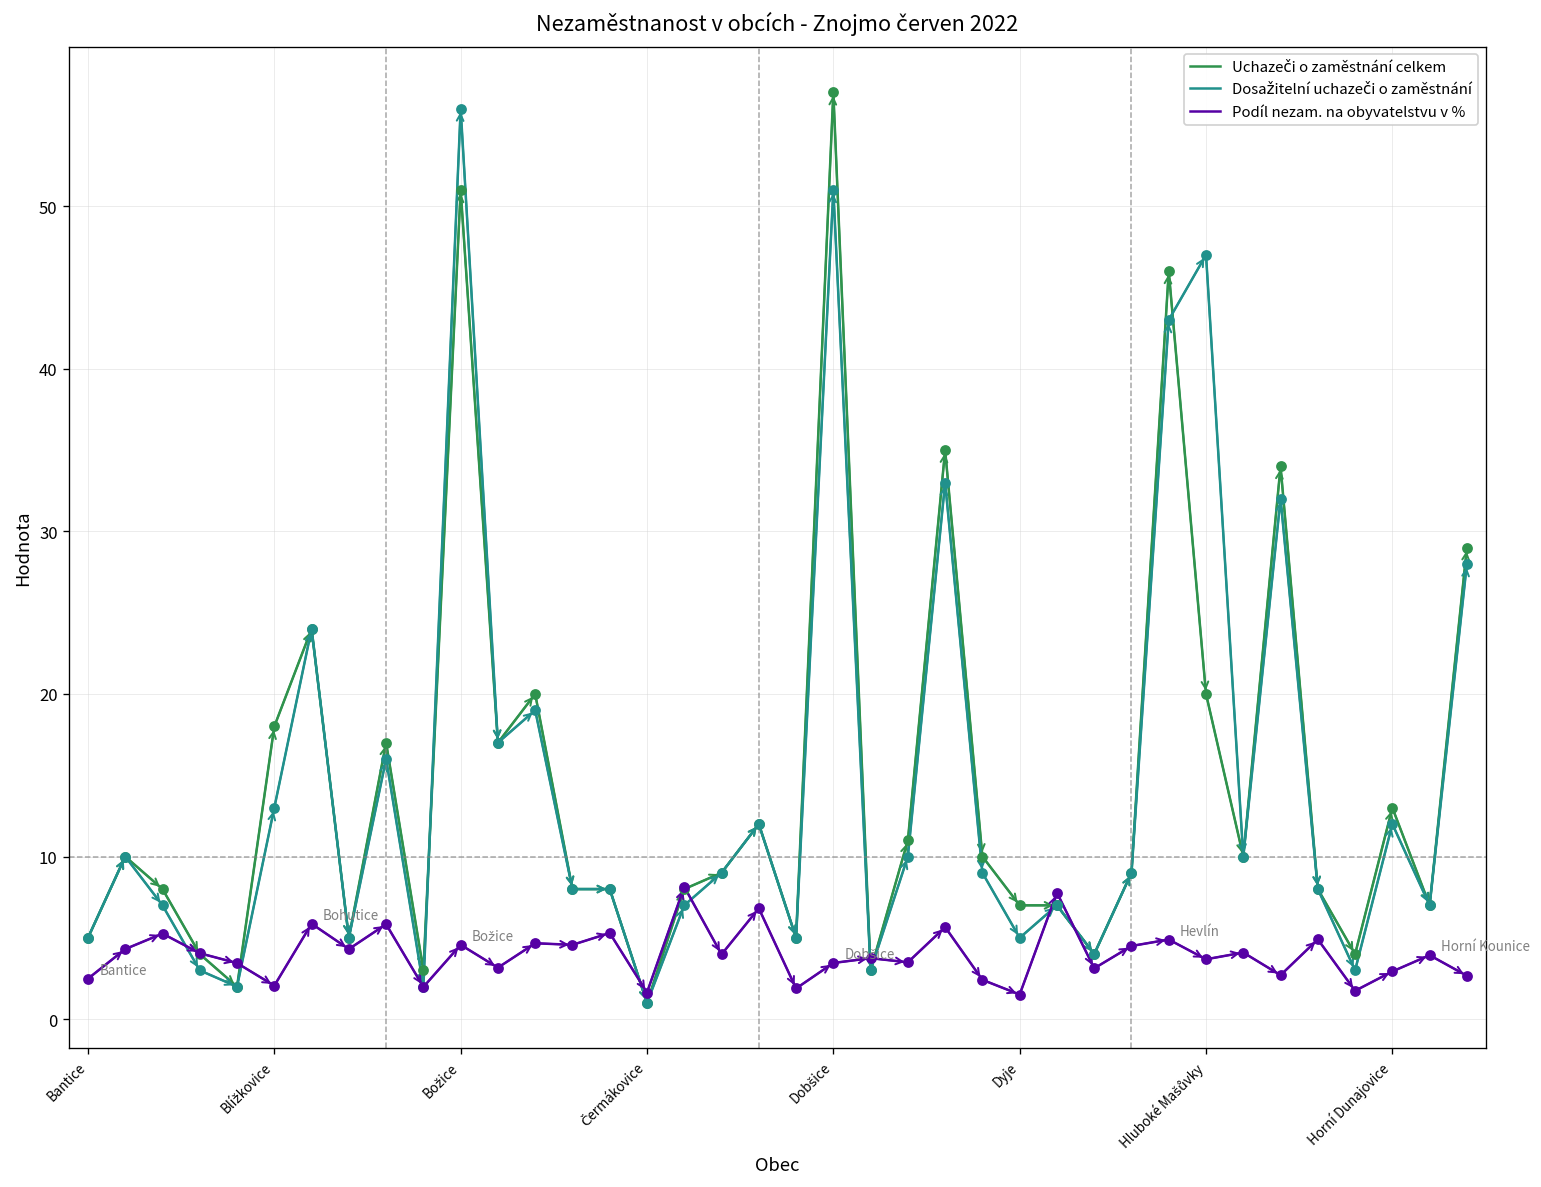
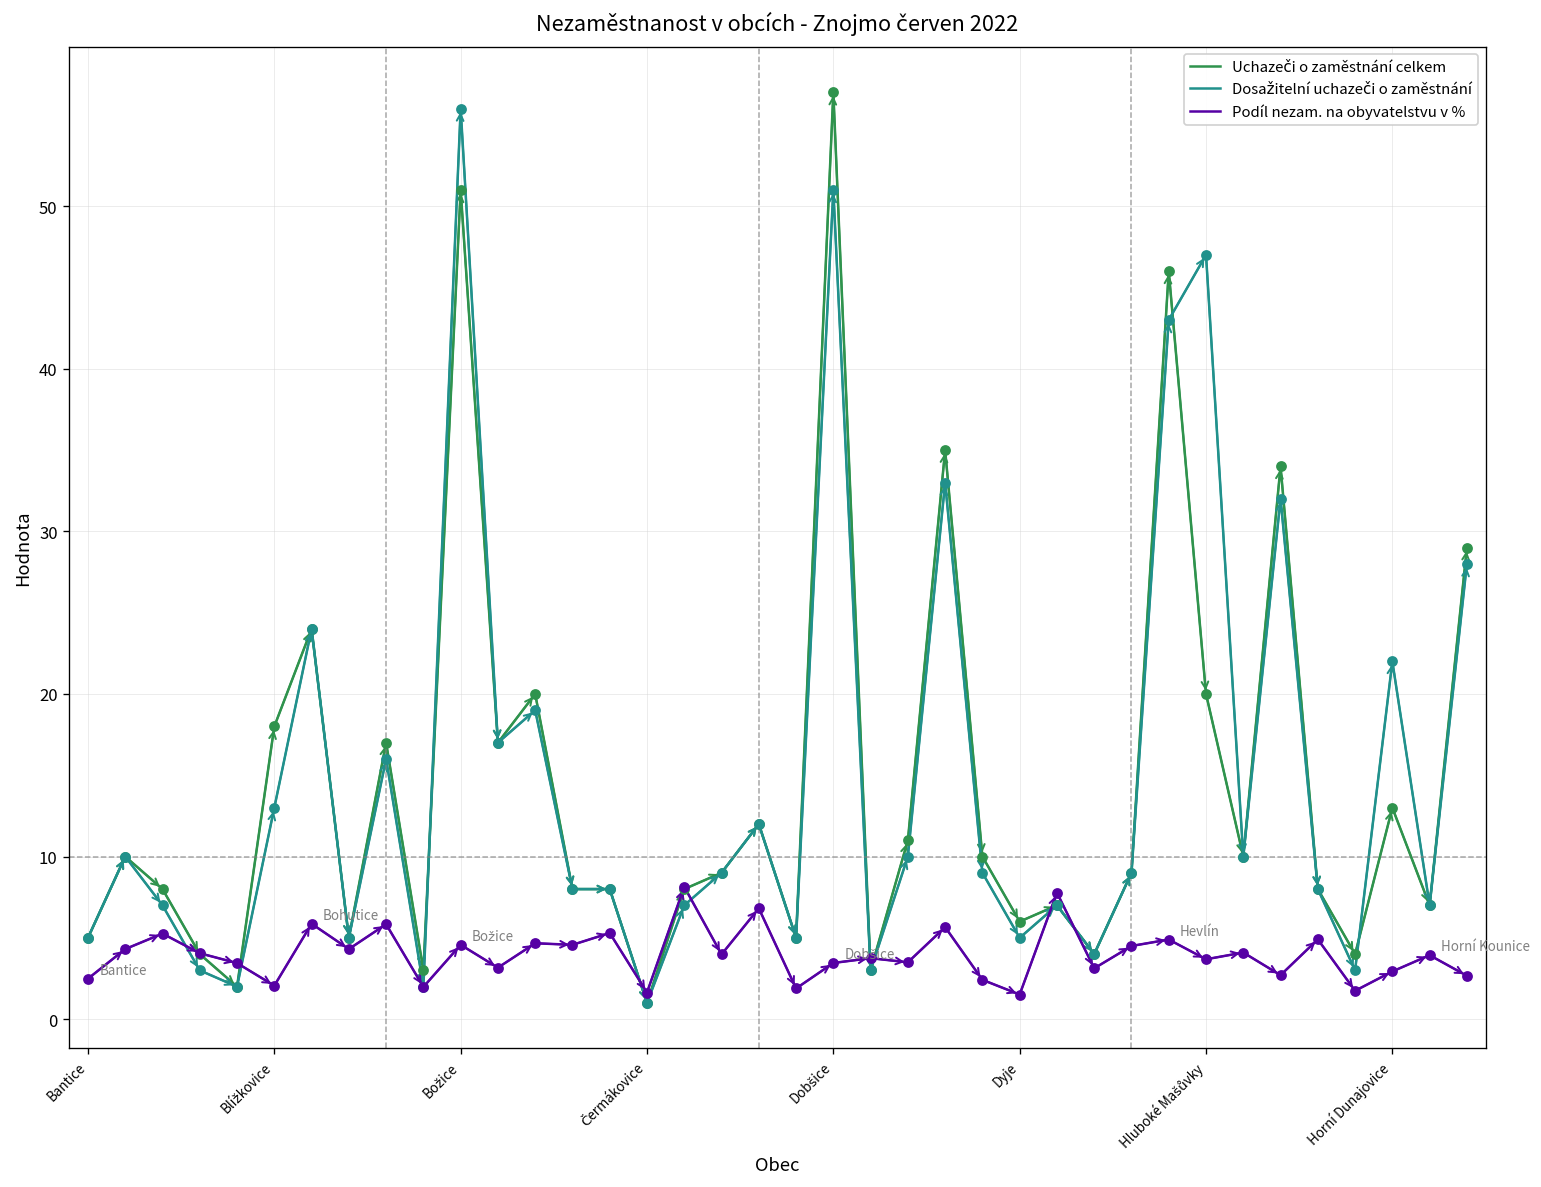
  {
    "Uchazeči o zaměstnání celkem": {
      "Blížkovice": 18,
      "Božice": 51,
      "Dobšice": 57,
-     "Dyje": 7,
+     "Dyje": 6,
      "Hluboké Mašůvky": 20,
      "Horní Dunajovice": 13
    },
    "Dosažitelní uchazeči o zaměstnání": {
      "Blížkovice": 13,
      "Božice": 56,
      "Dobšice": 51,
      "Dyje": 5,
      "Hluboké Mašůvky": 47,
-     "Horní Dunajovice": 12
+     "Horní Dunajovice": 22
    },
    "Podíl nezam. na obyvatelstvu v %": {
      "Bantice": 2.5,
      "Blížkovice": 2,
      "Božice": 4.6,
      "Čermákovice": 1.6,
      "Dobšice": 3.5,
      "Dyje": 1.5,
      "Hluboké Mašůvky": 3.7,
      "Horní Dunajovice": 3
    }
  }
